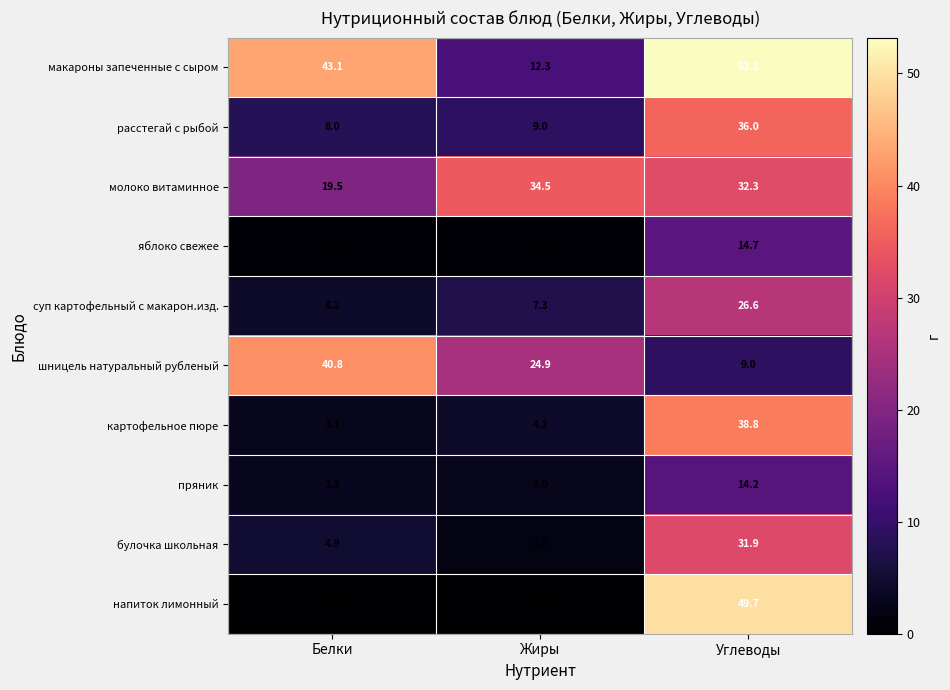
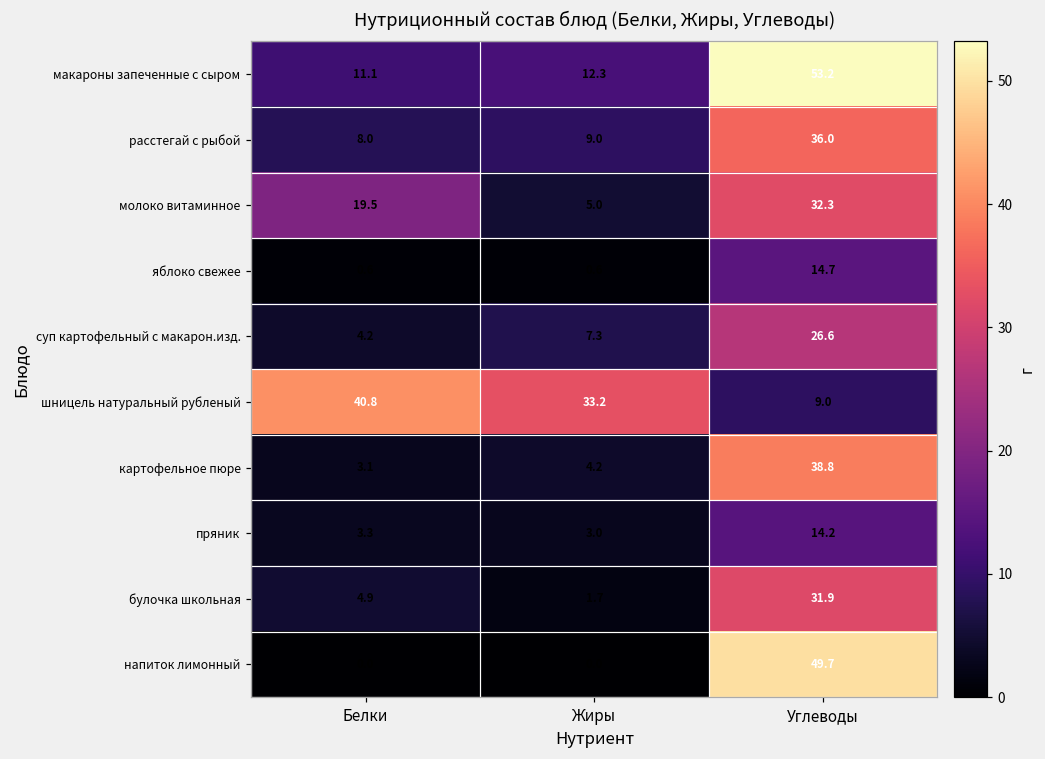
  {
    "макароны запеченные с сыром": {
-     "Белки": 43.1,
+     "Белки": 11.1,
      "Жиры": 12.3,
      "Углеводы": 53.2
    },
    "расстегай с рыбой": {
      "Белки": 8.0,
      "Жиры": 9.0,
      "Углеводы": 36.0
    },
    "молоко витаминное": {
      "Белки": 19.5,
-     "Жиры": 34.5,
+     "Жиры": 5.0,
      "Углеводы": 32.3
    },
    "яблоко свежее": {
      "Углеводы": 14.7
    },
    "суп картофельный с макарон.изд.": {
      "Жиры": 7.3,
      "Углеводы": 26.6
    },
    "шницель натуральный рубленый": {
      "Белки": 40.8,
-     "Жиры": 24.9,
+     "Жиры": 33.2,
      "Углеводы": 9.0
    },
    "картофельное пюре": {
      "Углеводы": 38.8
    },
    "пряник": {
      "Углеводы": 14.2
    },
    "булочка школьная": {
      "Белки": 4.9,
      "Углеводы": 31.9
    },
    "напиток лимонный": {
      "Углеводы": 49.7
    }
  }
